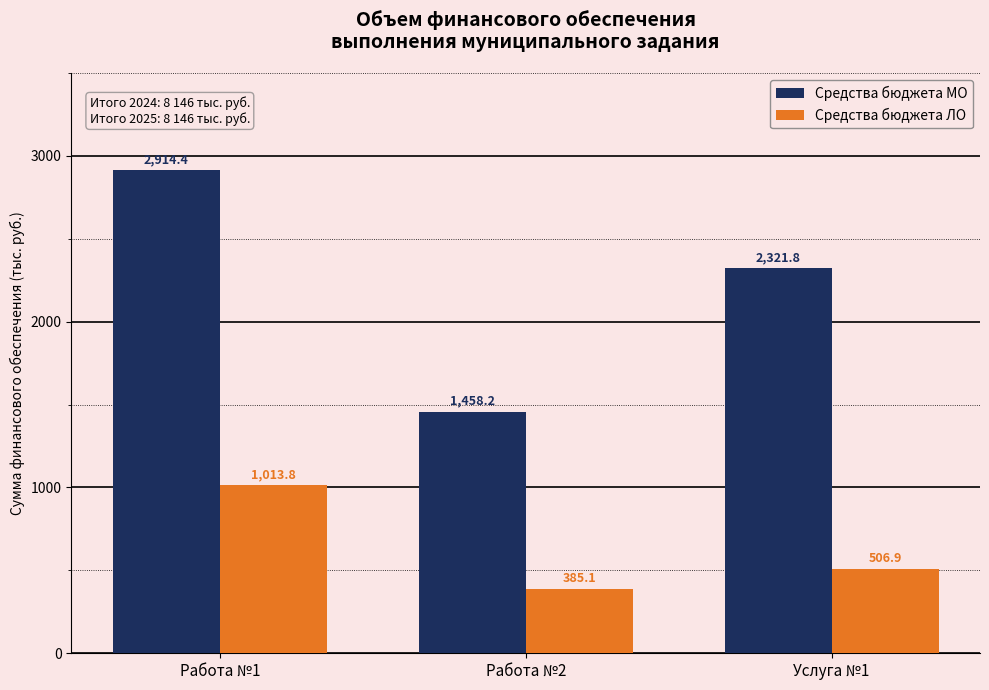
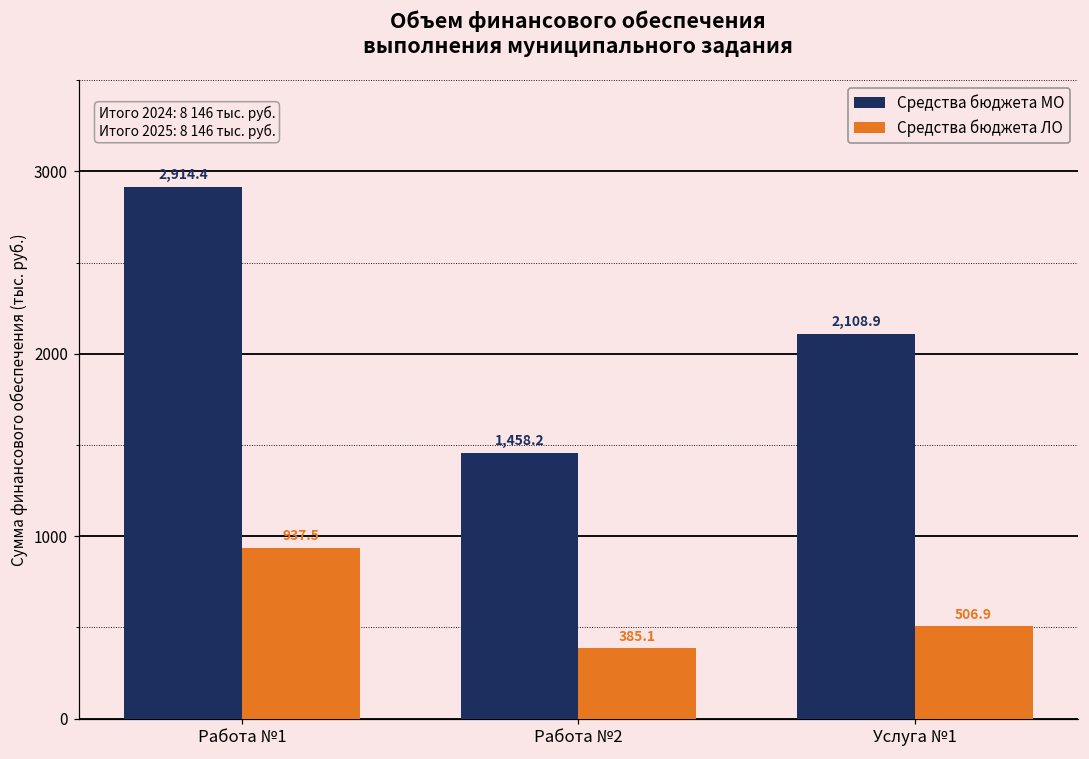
  {
    "Средства бюджета МО": {
      "Работа №1": "2,914.4",
      "Работа №2": "1,458.2",
-     "Услуга №1": "2,321.8"
+     "Услуга №1": "2,108.9"
    },
    "Средства бюджета ЛО": {
-     "Работа №1": "1,013.8",
+     "Работа №1": "937.5",
      "Работа №2": "385.1",
      "Услуга №1": "506.9"
    }
  }
